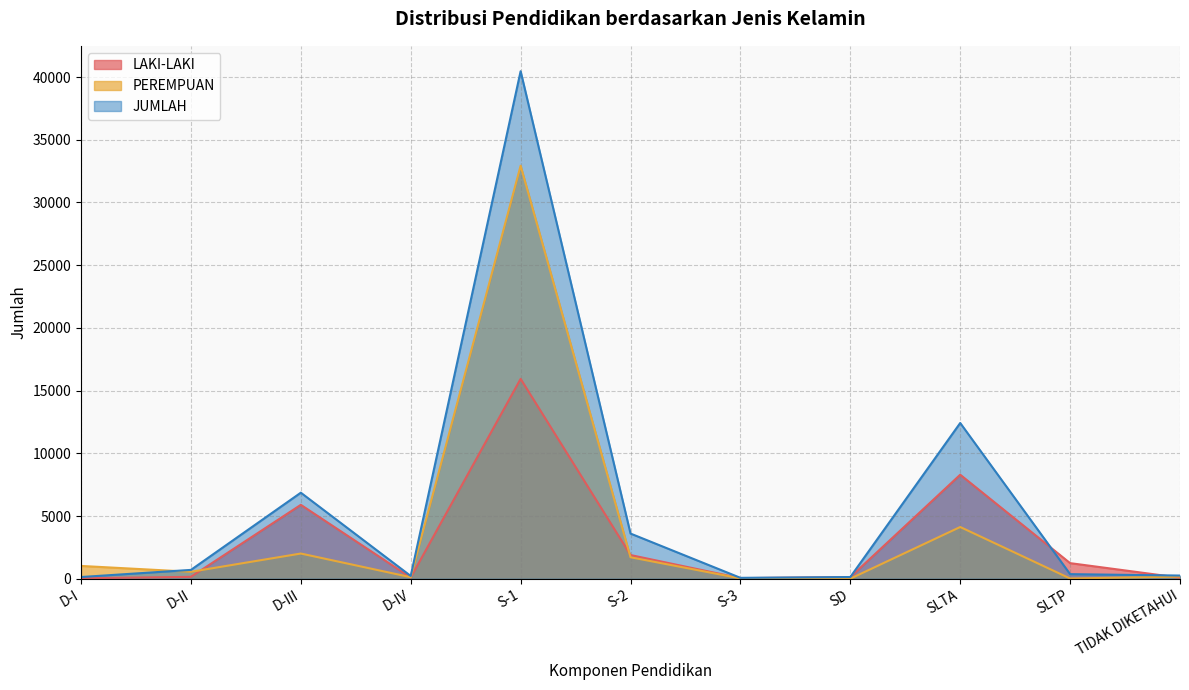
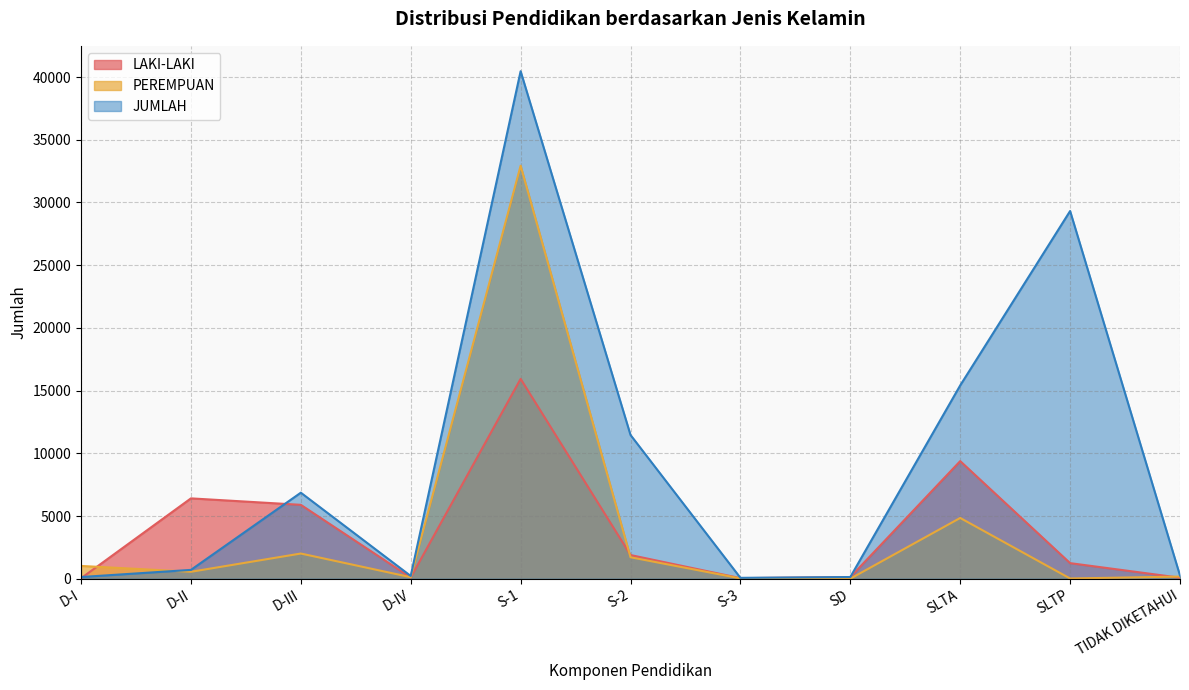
  {
    "LAKI-LAKI": {
-     "D-II": 200,
+     "D-II": 6400,
      "D-III": 5900,
      "S-1": 15900,
-     "SLTA": 8300,
+     "SLTA": 9400,
      "SLTP": 1200
    },
    "PEREMPUAN": {
      "D-I": 1000,
      "D-III": 2000,
      "S-1": 32900,
-     "SLTA": 4100,
+     "SLTA": 4800,
      "SLTP": 0
    },
    "JUMLAH": {
      "D-III": 6900,
      "S-1": 40500,
-     "S-2": 3600,
-     "SLTA": 12400,
-     "SLTP": 400
+     "S-2": 11500,
+     "SLTA": 15400,
+     "SLTP": 29300
    }
  }
